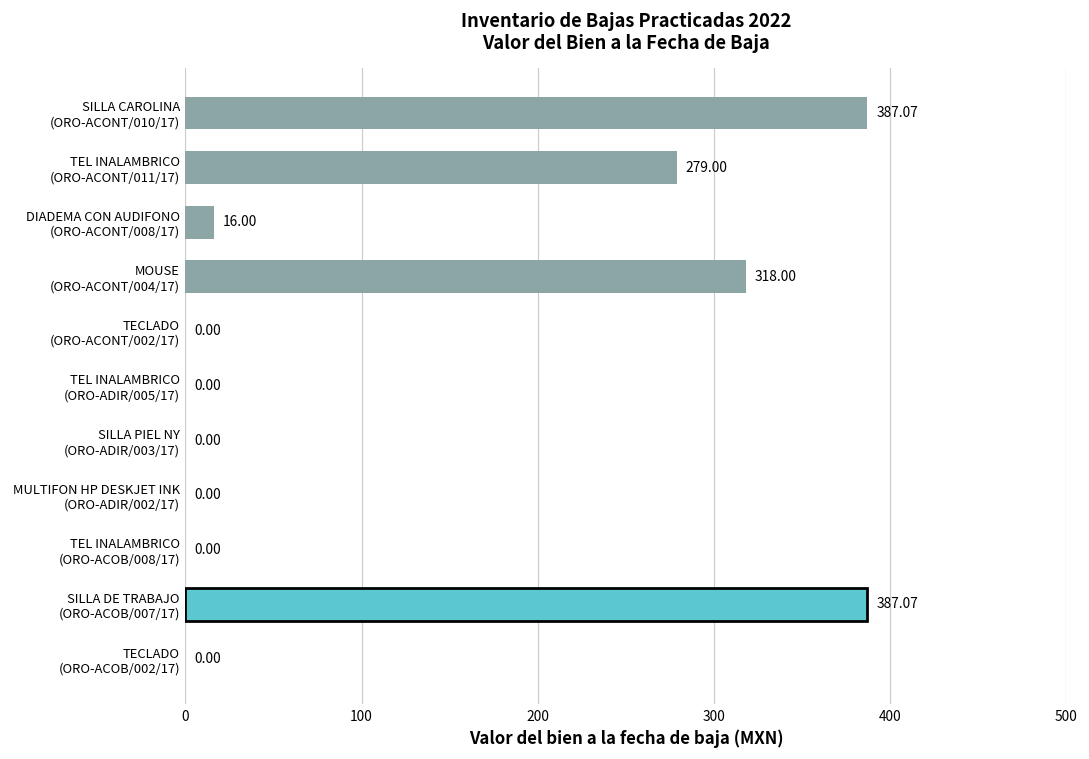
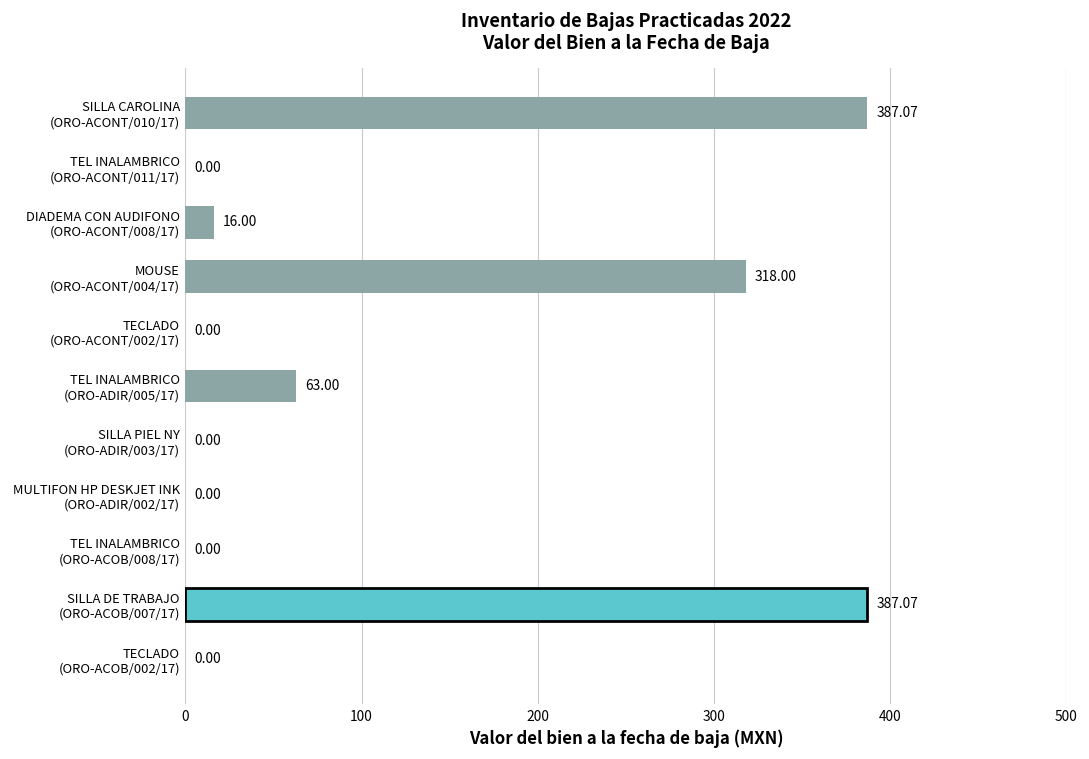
  {
    "SILLA CAROLINA (ORO-ACONT/010/17)": 387.07,
-   "TEL INALAMBRICO (ORO-ACONT/011/17)": 279.00,
+   "TEL INALAMBRICO (ORO-ACONT/011/17)": 0.00,
    "DIADEMA CON AUDIFONO (ORO-ACONT/008/17)": 16.00,
    "MOUSE (ORO-ACONT/004/17)": 318.00,
    "TECLADO (ORO-ACONT/002/17)": 0.00,
-   "TEL INALAMBRICO (ORO-ADIR/005/17)": 0.00,
+   "TEL INALAMBRICO (ORO-ADIR/005/17)": 63.00,
    "SILLA PIEL NY (ORO-ADIR/003/17)": 0.00,
    "MULTIFON HP DESKJET INK (ORO-ADIR/002/17)": 0.00,
    "TEL INALAMBRICO (ORO-ACOB/008/17)": 0.00,
    "SILLA DE TRABAJO (ORO-ACOB/007/17)": 387.07,
    "TECLADO (ORO-ACOB/002/17)": 0.00
  }
